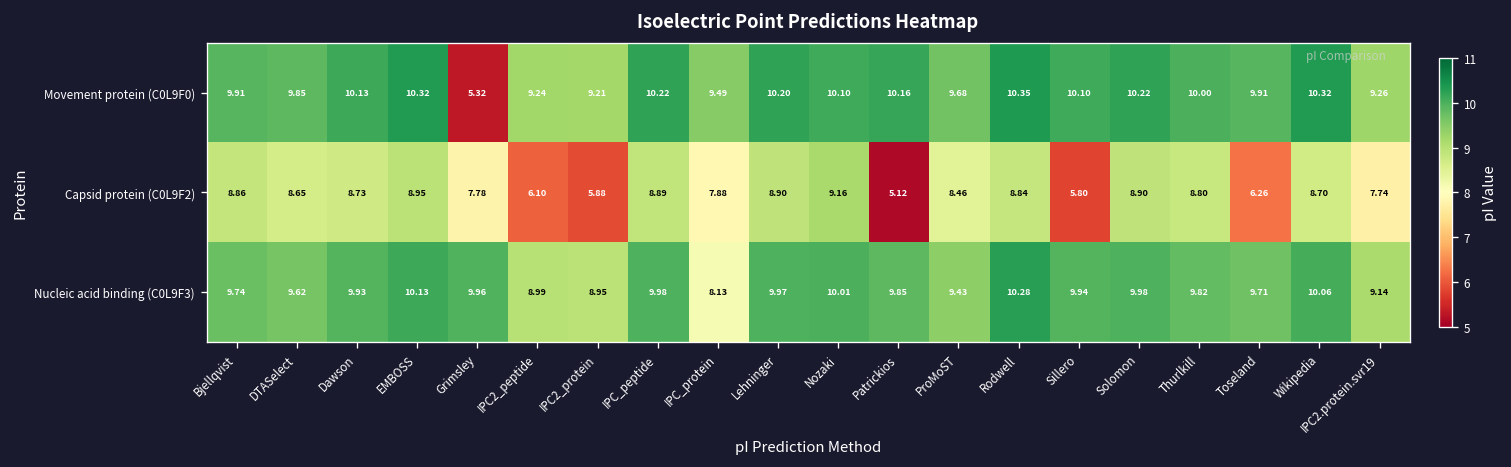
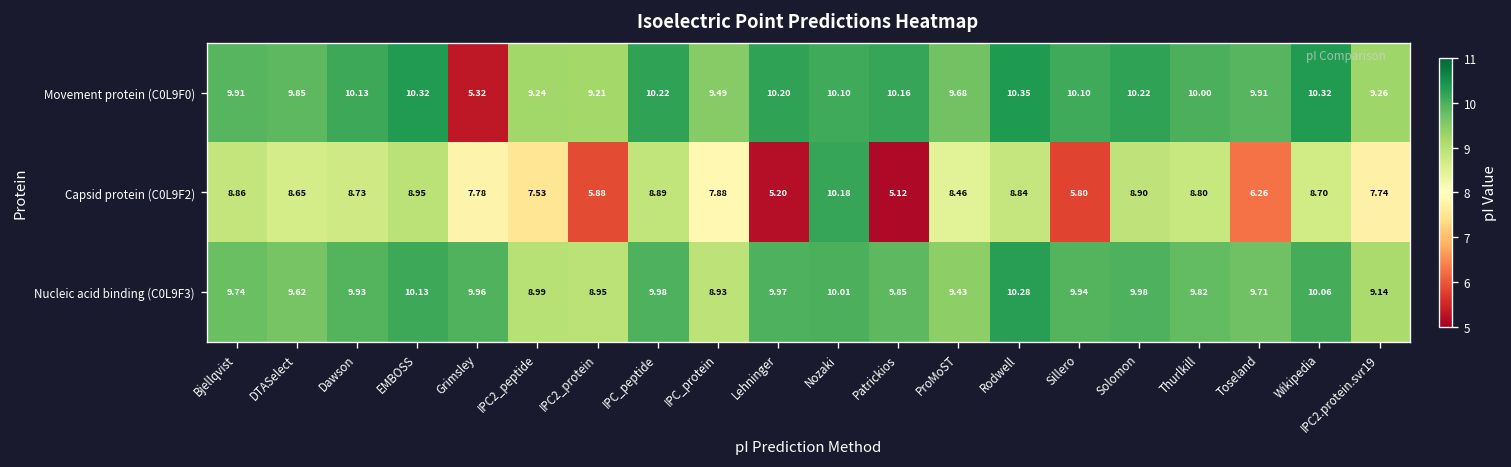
  {
    "Movement protein (C0L9F0)": {
      "Bjellqvist": 9.91,
      "DTASelect": 9.85,
      "Dawson": 10.13,
      "EMBOSS": 10.32,
      "Grimsley": 5.32,
      "IPC2_peptide": 9.24,
      "IPC2_protein": 9.21,
      "IPC_peptide": 10.22,
      "IPC_protein": 9.49,
      "Lehninger": 10.20,
      "Nozaki": 10.10,
      "Patrickios": 10.16,
      "ProMoST": 9.68,
      "Rodwell": 10.35,
      "Sillero": 10.10,
      "Solomon": 10.22,
      "Thurlkill": 10.00,
      "Toseland": 9.91,
      "IPC2.protein.svr19": 9.26
    },
    "Capsid protein (C0L9F2)": {
      "Bjellqvist": 8.86,
      "DTASelect": 8.65,
      "Dawson": 8.73,
      "EMBOSS": 8.95,
      "Grimsley": 7.78,
-     "IPC2_peptide": 6.10,
+     "IPC2_peptide": 7.53,
      "IPC2_protein": 5.88,
      "IPC_peptide": 8.89,
      "IPC_protein": 7.88,
-     "Lehninger": 8.90,
-     "Nozaki": 9.16,
+     "Lehninger": 5.20,
+     "Nozaki": 10.18,
      "Patrickios": 5.12,
      "ProMoST": 8.46,
      "Rodwell": 8.84,
      "Sillero": 5.80,
      "Solomon": 8.90,
      "Thurlkill": 8.80,
      "Toseland": 6.26,
      "Wikipedia": 8.70,
      "IPC2.protein.svr19": 7.74
    },
    "Nucleic acid binding (C0L9F3)": {
      "Bjellqvist": 9.74,
      "DTASelect": 9.62,
      "Dawson": 9.93,
      "EMBOSS": 10.13,
      "Grimsley": 9.96,
      "IPC2_peptide": 8.99,
      "IPC2_protein": 8.95,
      "IPC_peptide": 9.98,
-     "IPC_protein": 8.13,
+     "IPC_protein": 8.93,
      "Lehninger": 9.97,
      "Nozaki": 10.01,
      "Patrickios": 9.85,
      "ProMoST": 9.43,
      "Rodwell": 10.28,
      "Sillero": 9.94,
      "Solomon": 9.98,
      "Thurlkill": 9.82,
      "Toseland": 9.71,
      "Wikipedia": 10.06,
      "IPC2.protein.svr19": 9.14
    }
  }
